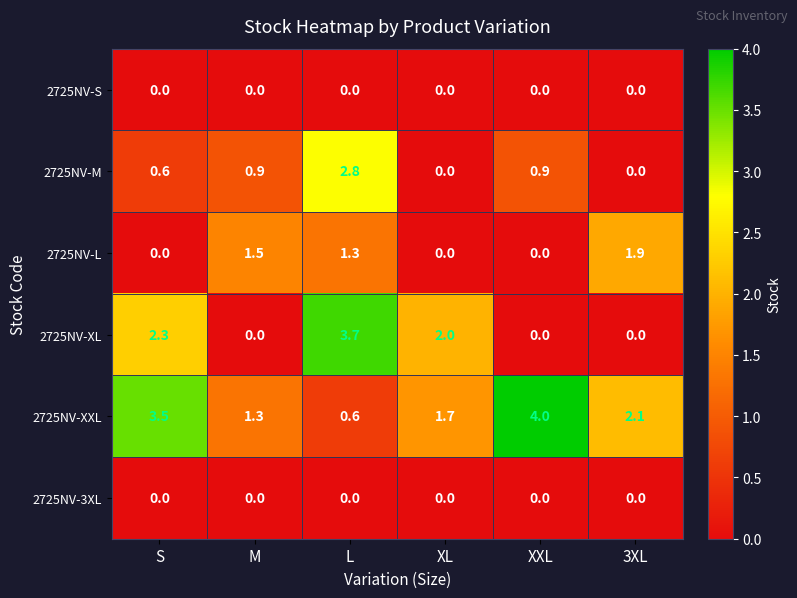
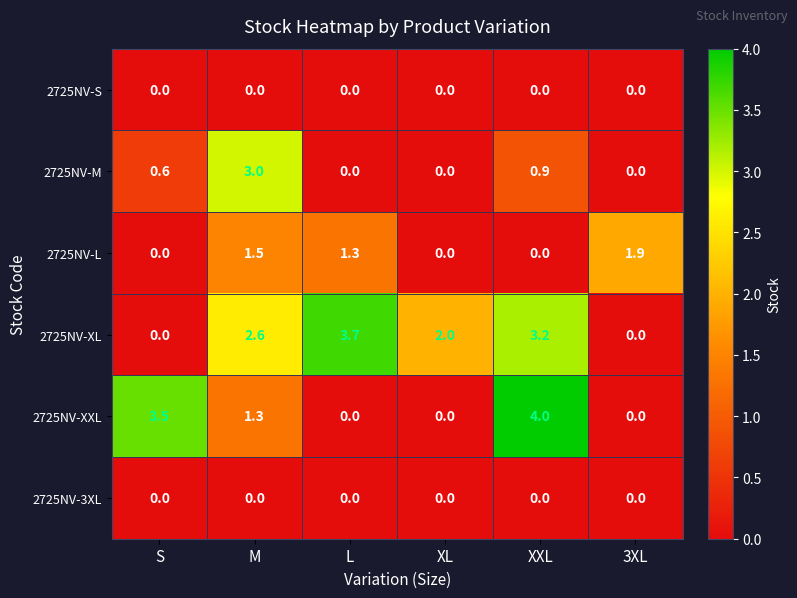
  {
    "2725NV-S": {
      "S": 0.0,
      "M": 0.0,
      "L": 0.0,
      "XL": 0.0,
      "XXL": 0.0,
      "3XL": 0.0
    },
    "2725NV-M": {
      "S": 0.6,
-     "M": 0.9,
-     "L": 2.8,
+     "M": 3.0,
+     "L": 0.0,
      "XL": 0.0,
      "XXL": 0.9,
      "3XL": 0.0
    },
    "2725NV-L": {
      "S": 0.0,
      "M": 1.5,
      "L": 1.3,
      "XL": 0.0,
      "XXL": 0.0,
      "3XL": 1.9
    },
    "2725NV-XL": {
-     "S": 2.3,
-     "M": 0.0,
+     "S": 0.0,
+     "M": 2.6,
      "L": 3.7,
      "XL": 2.0,
-     "XXL": 0.0,
+     "XXL": 3.2,
      "3XL": 0.0
    },
    "2725NV-XXL": {
      "S": 3.5,
      "M": 1.3,
-     "L": 0.6,
-     "XL": 1.7,
+     "L": 0.0,
+     "XL": 0.0,
      "XXL": 4.0,
-     "3XL": 2.1
+     "3XL": 0.0
    },
    "2725NV-3XL": {
      "S": 0.0,
      "M": 0.0,
      "L": 0.0,
      "XL": 0.0,
      "XXL": 0.0,
      "3XL": 0.0
    }
  }
